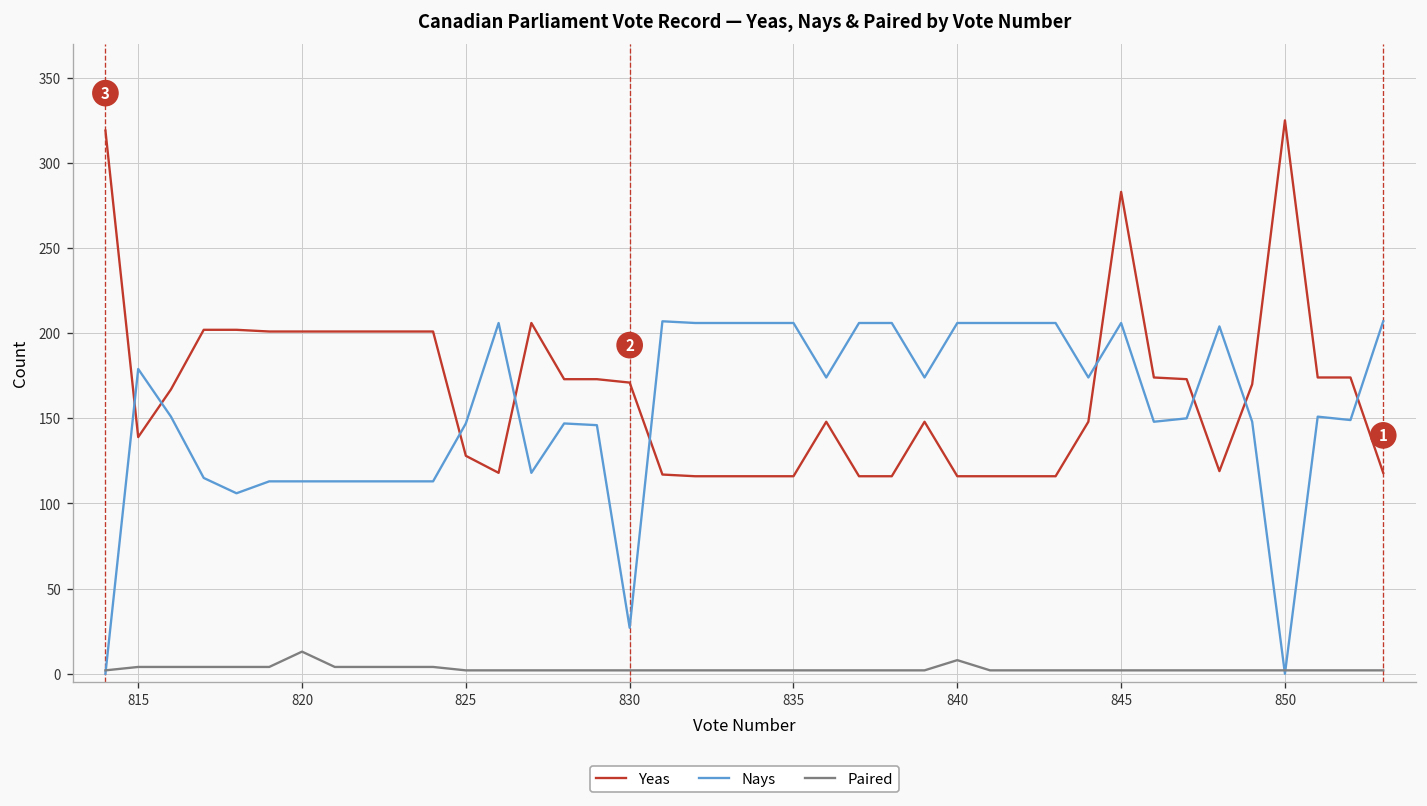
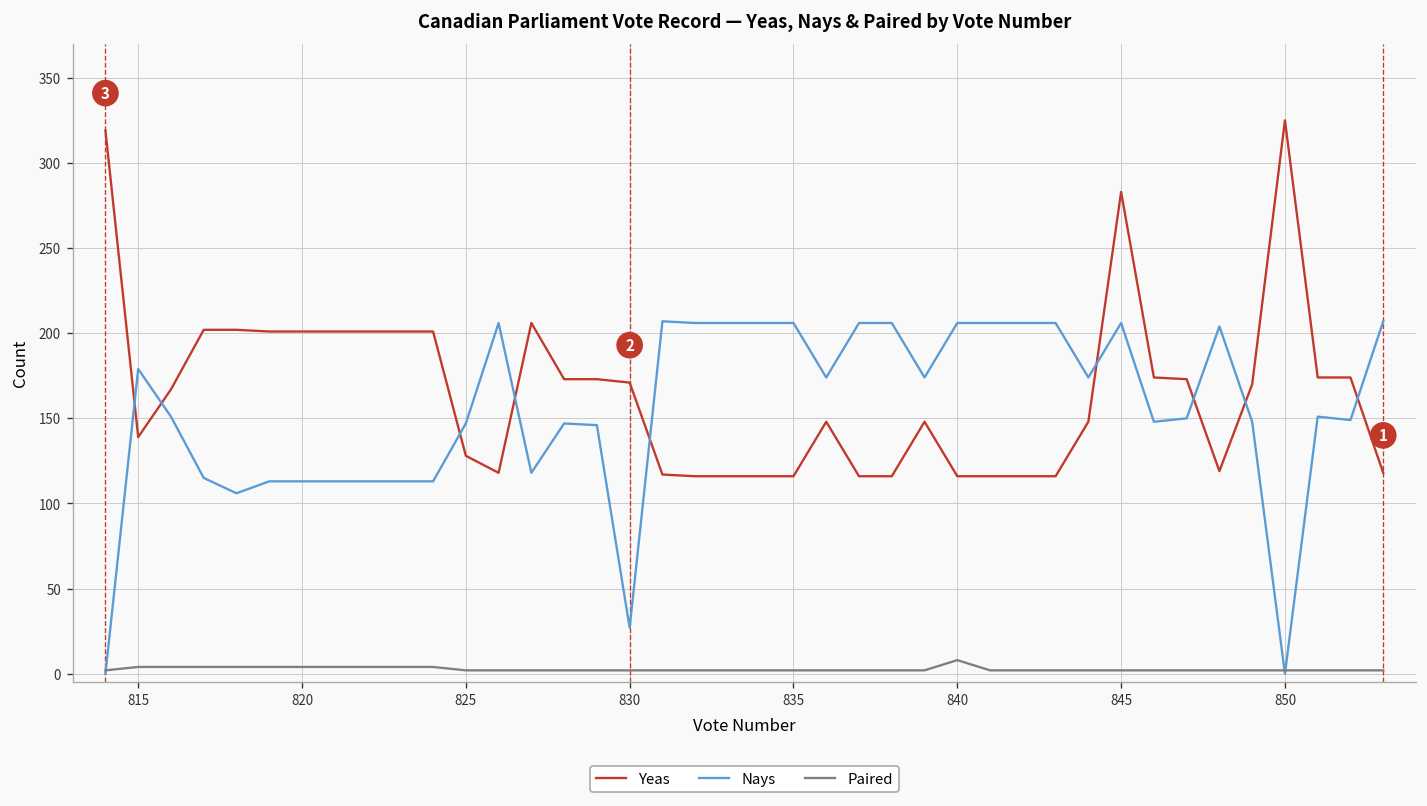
  {
    "Yeas": {
      "815": 139,
      "820": 201,
      "825": 128,
      "835": 116,
      "840": 116,
      "845": 283,
      "850": 325
    },
    "Nays": {
      "815": 179,
      "820": 113,
      "825": 147,
      "830": 27,
      "835": 206,
      "840": 206,
      "845": 206,
      "850": 0
    },
    "Paired": {
      "815": 4,
-     "820": 13,
+     "820": 4,
      "825": 2,
      "830": 2,
      "835": 2,
      "840": 8,
      "845": 2,
      "850": 2
    }
  }
